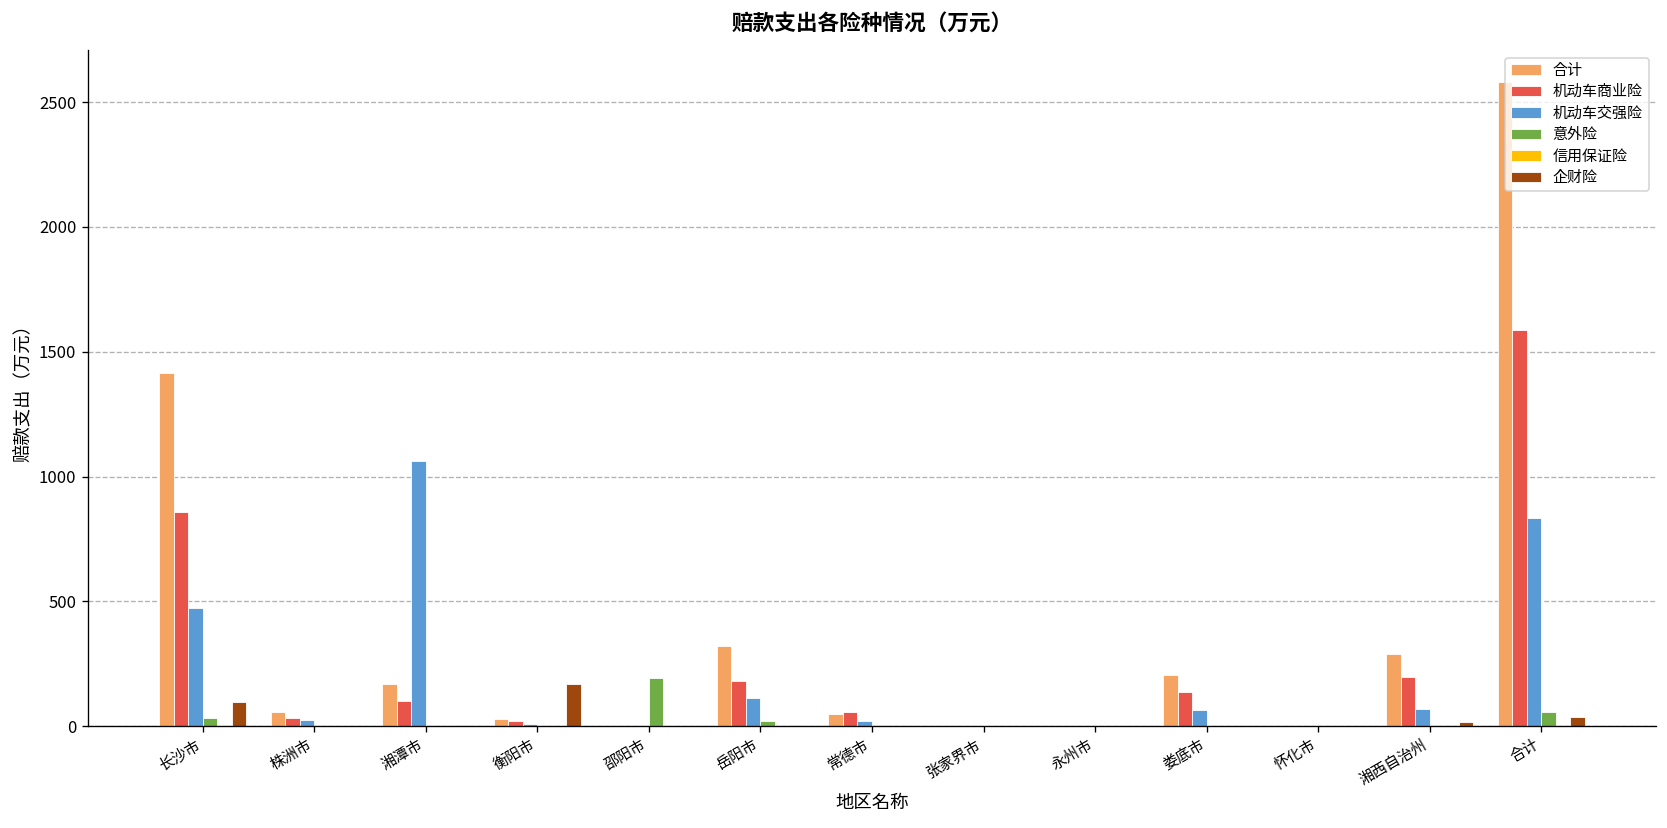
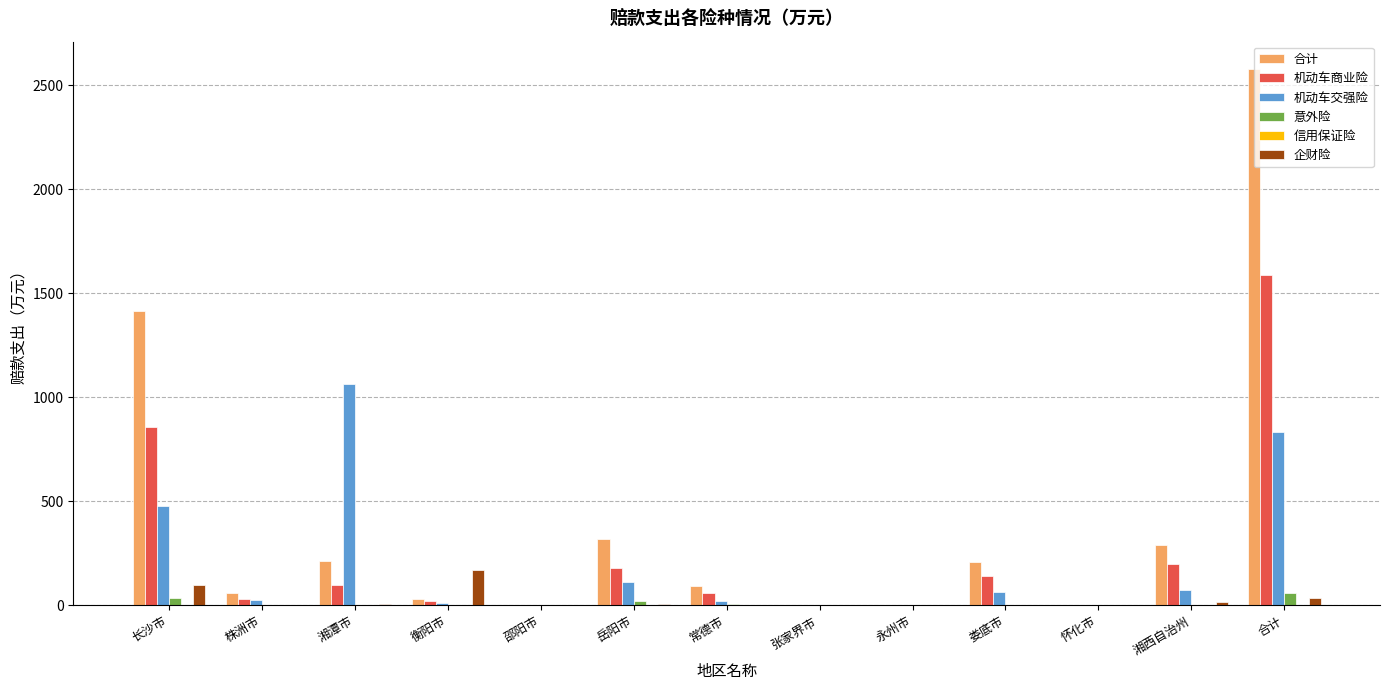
  {
    "合计": {
      "长沙市": 1410,
      "株洲市": 60,
-     "湘潭市": 170,
+     "湘潭市": 210,
      "衡阳市": 30,
      "邵阳市": 0,
      "岳阳市": 320,
-     "常德市": 50,
+     "常德市": 90,
      "张家界市": 0,
      "永州市": 0,
      "娄底市": 210,
      "怀化市": 0,
      "湘西自治州": 290
    },
    "机动车商业险": {
      "长沙市": 860,
      "株洲市": 30,
      "湘潭市": 100,
      "衡阳市": 20,
      "邵阳市": 0,
      "岳阳市": 180,
      "常德市": 60,
      "张家界市": 0,
      "永州市": 0,
      "娄底市": 140,
      "怀化市": 0,
      "湘西自治州": 200,
      "合计": 1590
    },
    "机动车交强险": {
      "长沙市": 480,
      "株洲市": 30,
      "湘潭市": 1060,
      "邵阳市": 0,
      "岳阳市": 110,
      "常德市": 20,
      "张家界市": 0,
      "永州市": 0,
      "娄底市": 70,
      "怀化市": 0,
      "湘西自治州": 70,
      "合计": 830
    },
    "意外险": {
      "长沙市": 30,
      "株洲市": 0,
      "衡阳市": 0,
-     "邵阳市": 190,
+     "邵阳市": 0,
      "岳阳市": 20,
      "张家界市": 0,
      "永州市": 0,
      "娄底市": 0,
      "怀化市": 0,
      "合计": 60
    },
    "信用保证险": {
      "长沙市": 0,
      "株洲市": 0,
      "湘潭市": 0,
      "衡阳市": 0,
      "邵阳市": 0,
      "岳阳市": 0,
      "常德市": 0,
      "张家界市": 0,
      "永州市": 0,
      "娄底市": 0,
      "怀化市": 0,
      "湘西自治州": 0,
      "合计": 0
    },
    "企财险": {
      "长沙市": 100,
      "株洲市": 0,
      "衡阳市": 170,
      "邵阳市": 0,
      "常德市": 0,
      "张家界市": 0,
      "永州市": 0,
      "娄底市": 0,
      "怀化市": 0,
      "湘西自治州": 20,
      "合计": 40
    }
  }
